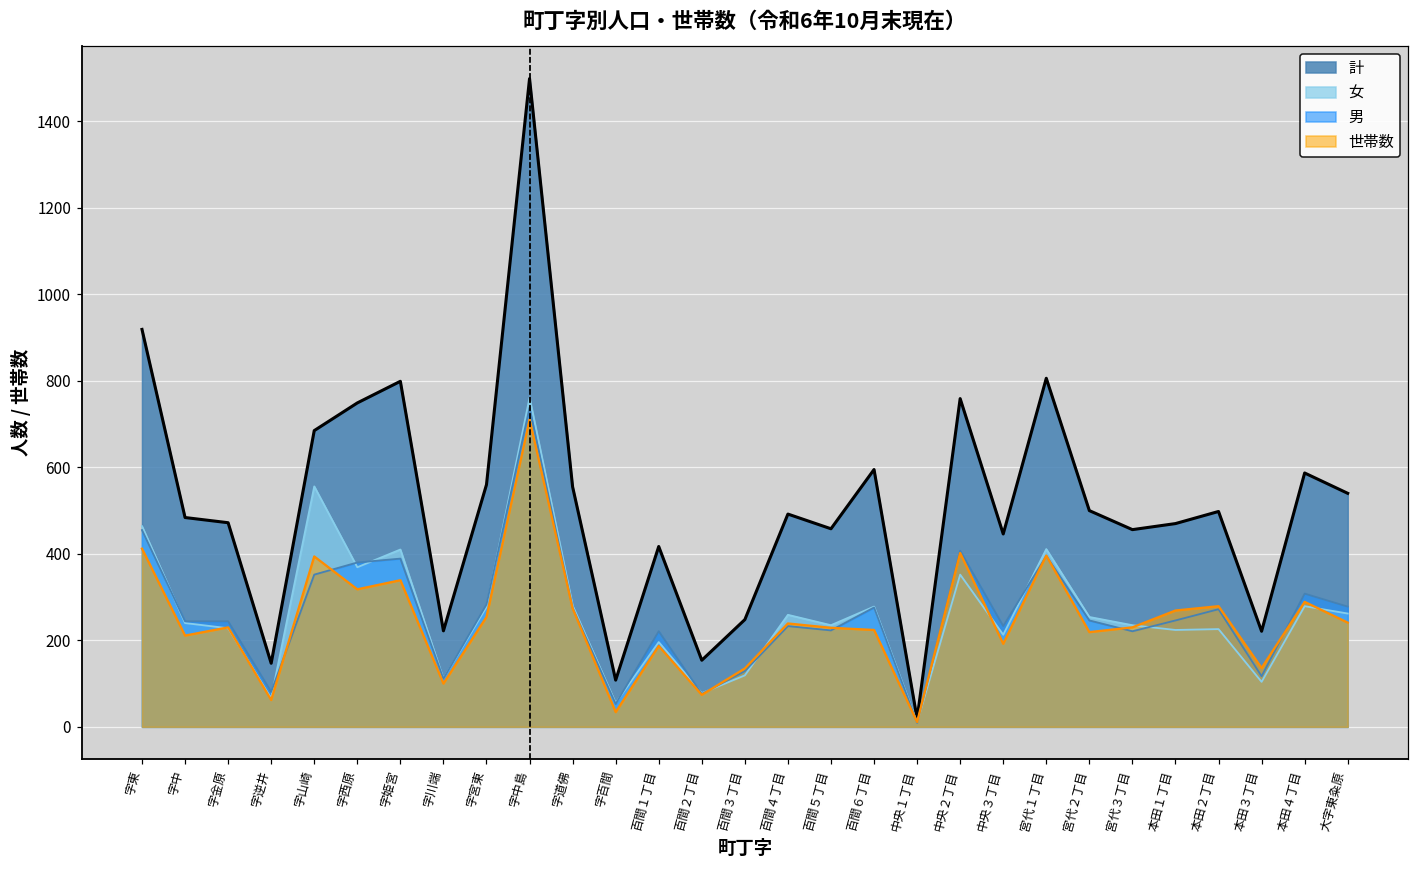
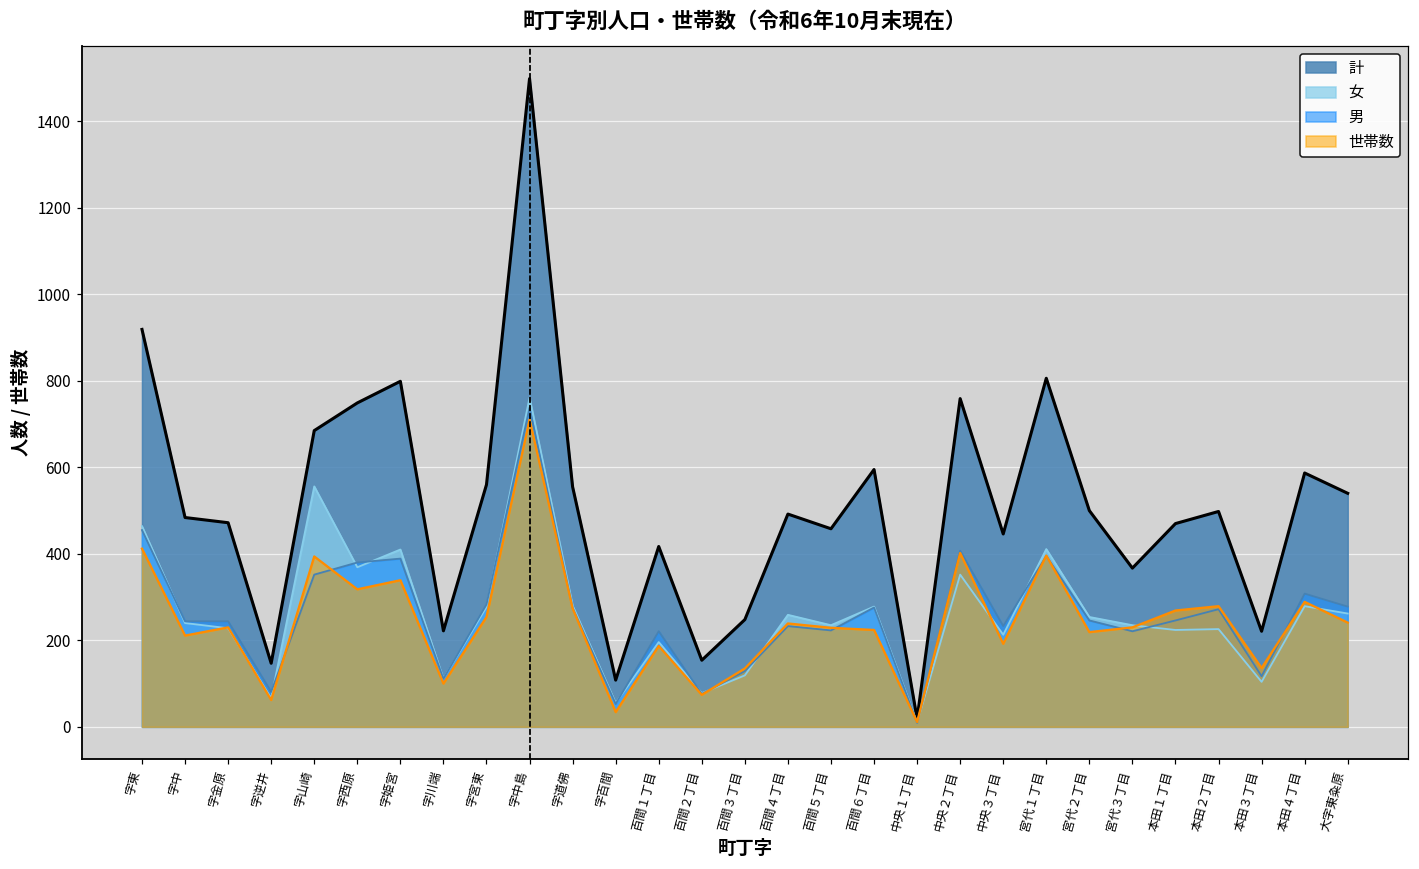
  {
    "計": {
      "字東": 920,
      "字中": 480,
      "字金原": 470,
      "字逆井": 150,
      "字山崎": 690,
      "字西原": 750,
      "字姫宮": 800,
      "字川端": 220,
      "字宮東": 560,
      "字中島": 1500,
      "字道佛": 560,
      "字百間": 110,
      "百間１丁目": 420,
      "百間２丁目": 150,
      "百間３丁目": 250,
      "百間４丁目": 490,
      "百間５丁目": 460,
      "百間６丁目": 600,
      "中央１丁目": 20,
      "中央２丁目": 760,
      "中央３丁目": 450,
      "宮代１丁目": 810,
      "宮代２丁目": 500,
-     "宮代３丁目": 460,
+     "宮代３丁目": 370,
      "本田１丁目": 470,
      "本田２丁目": 500,
      "本田３丁目": 220,
      "本田４丁目": 590,
      "大字東粂原": 540
    },
    "女": {
      "字東": 460,
      "字山崎": 560,
      "字西原": 370,
      "字姫宮": 410,
      "字中島": 760,
      "百間１丁目": 200,
      "百間３丁目": 120,
      "百間４丁目": 260,
      "中央２丁目": 350,
      "中央３丁目": 210,
      "宮代１丁目": 410,
      "宮代２丁目": 250,
      "本田１丁目": 220,
      "本田２丁目": 230,
      "本田３丁目": 100,
      "本田４丁目": 280,
      "大字東粂原": 260
    },
    "男": {
      "字東": 460,
      "字金原": 240,
      "字逆井": 80,
      "字山崎": 350,
      "字西原": 380,
      "字姫宮": 390,
      "字中島": 740,
      "百間１丁目": 220,
      "中央３丁目": 230,
      "宮代２丁目": 250,
      "宮代３丁目": 220,
      "本田１丁目": 250,
      "本田２丁目": 270,
      "本田３丁目": 120,
      "本田４丁目": 310,
      "大字東粂原": 280
    },
    "世帯数": {
      "字東": 410,
      "字中": 210,
      "字山崎": 390,
      "字西原": 320,
      "字姫宮": 340,
      "字川端": 100,
      "字宮東": 250,
      "字中島": 710,
      "字百間": 30,
      "百間１丁目": 190,
      "百間６丁目": 220,
      "中央３丁目": 190,
      "宮代２丁目": 220,
      "本田１丁目": 270,
      "本田２丁目": 280,
      "本田３丁目": 140,
      "本田４丁目": 290,
      "大字東粂原": 240
    }
  }
